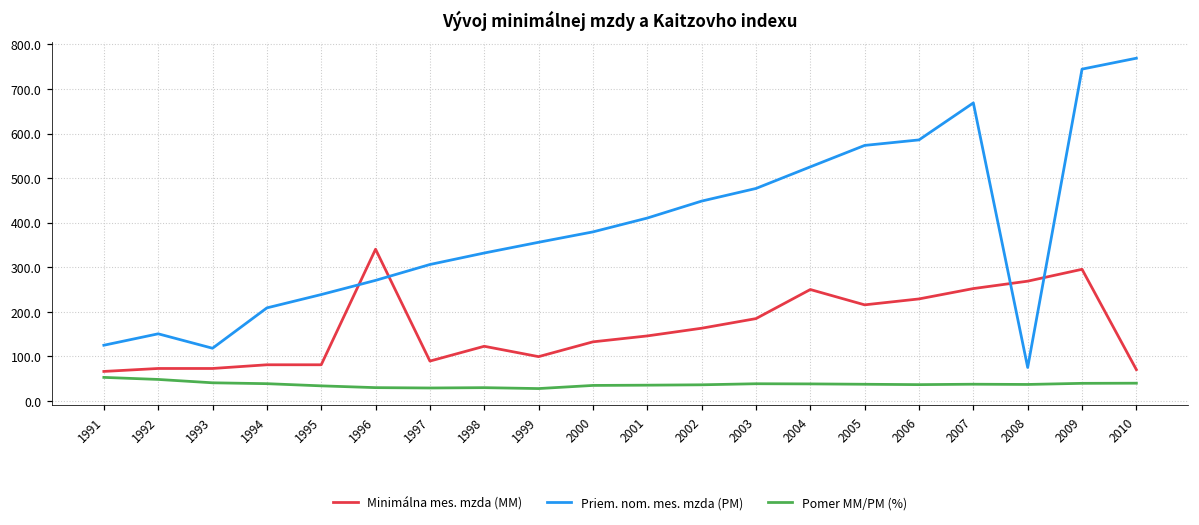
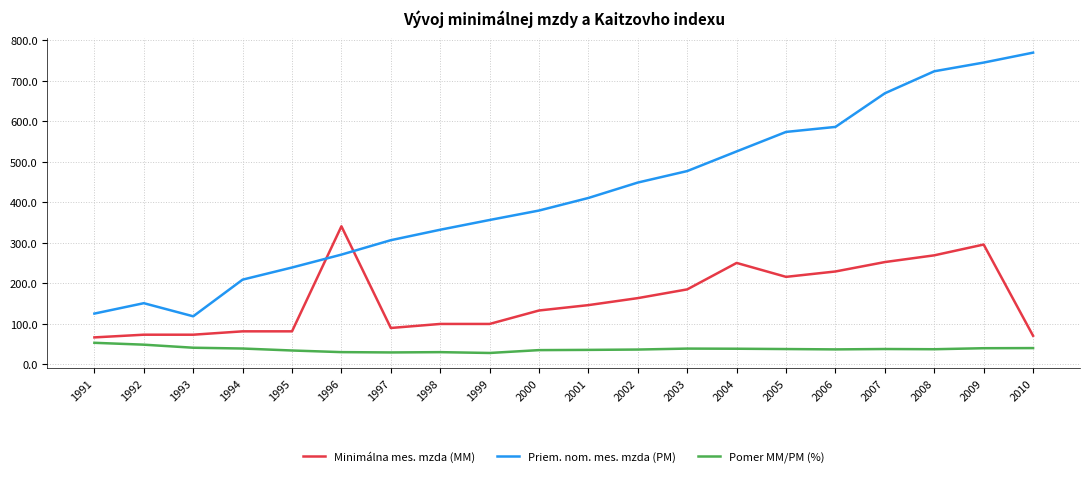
  {
    "Minimálna mes. mzda (MM)": {
      "1991": 70,
      "1992": 70,
      "1993": 70,
      "1994": 80,
      "1995": 80,
      "1996": 340,
      "1997": 90,
-     "1998": 120,
+     "1998": 100,
      "1999": 100,
      "2000": 130,
      "2001": 150,
      "2002": 160,
      "2003": 180,
      "2004": 250,
      "2005": 220,
      "2006": 230,
      "2007": 250,
      "2008": 270,
      "2009": 300,
      "2010": 70
    },
    "Priem. nom. mes. mzda (PM)": {
      "1991": 130,
      "1992": 150,
      "1993": 120,
      "1994": 210,
      "1995": 240,
      "1996": 270,
      "1997": 310,
      "1998": 330,
      "1999": 360,
      "2000": 380,
      "2001": 410,
      "2002": 450,
      "2003": 480,
      "2004": 530,
      "2005": 570,
      "2006": 590,
      "2007": 670,
-     "2008": 80,
+     "2008": 720,
      "2009": 740,
      "2010": 770
    },
    "Pomer MM/PM (%)": {
      "1991": 50,
      "1992": 50,
      "1993": 40,
      "1994": 40,
      "1995": 30,
      "1996": 30,
      "1997": 30,
      "1998": 30,
      "1999": 30,
      "2000": 40,
      "2001": 40,
      "2002": 40,
      "2003": 40,
      "2004": 40,
      "2005": 40,
      "2006": 40,
      "2007": 40,
      "2008": 40,
      "2009": 40,
      "2010": 40
    }
  }
